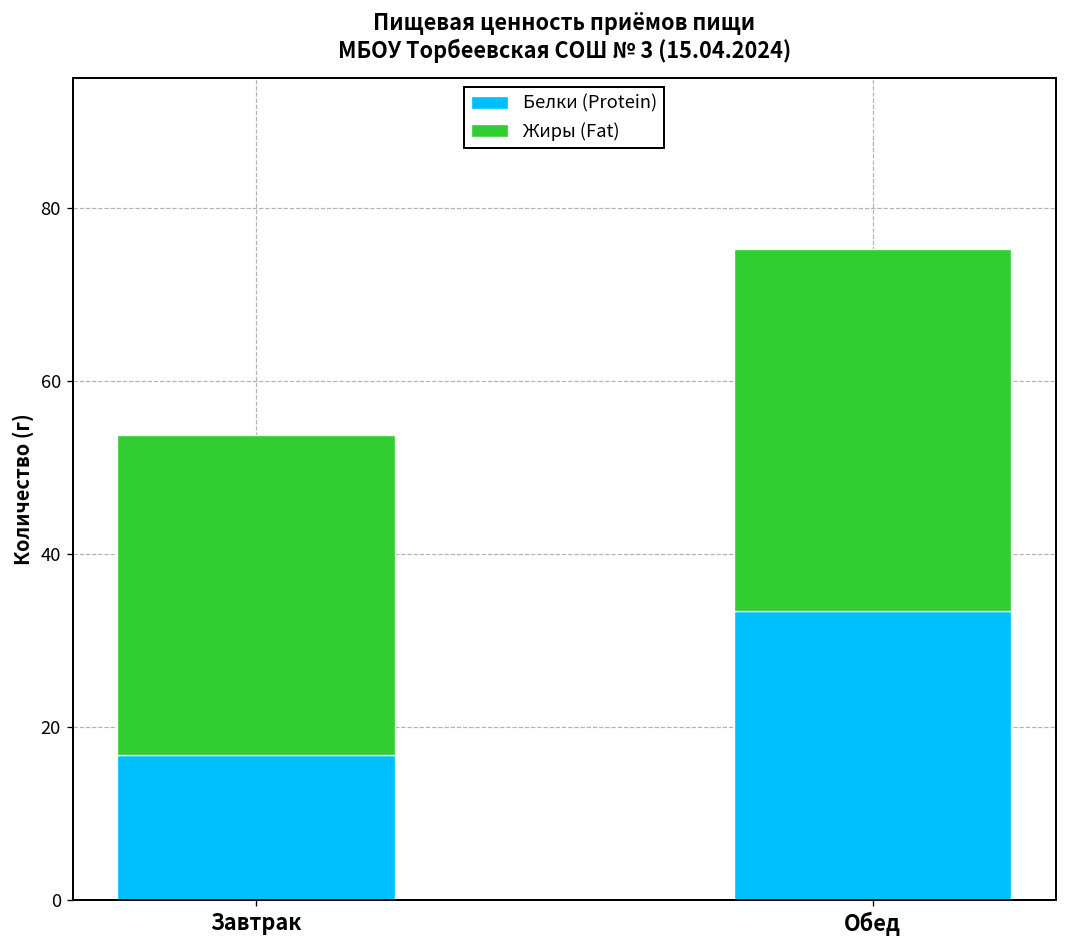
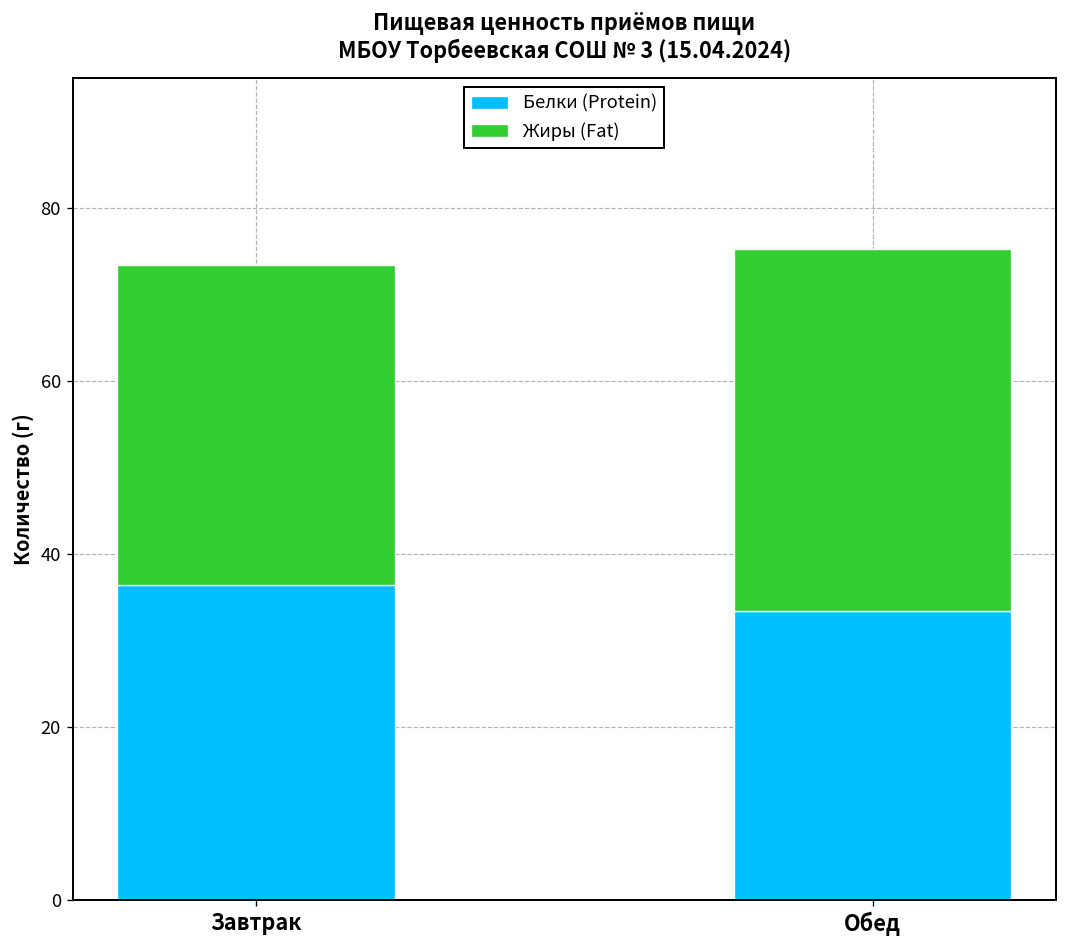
  {
    "Белки (Protein)": {
-     "Завтрак": 17,
+     "Завтрак": 36,
      "Обед": 33
    },
    "Жиры (Fat)": {
      "Завтрак": 37,
      "Обед": 42
    }
  }
